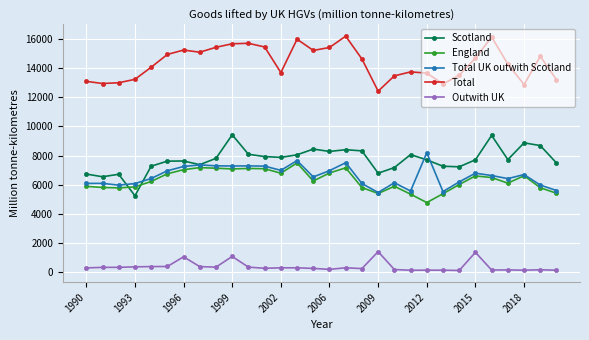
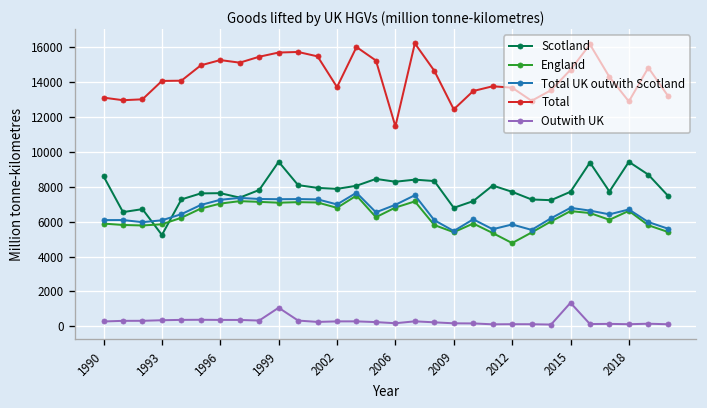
  {
    "Scotland": {
-     "1990": 6700,
+     "1990": 8600,
      "1993": 5200,
      "1996": 7600,
      "1999": 9400,
      "2002": 7900,
      "2006": 8300,
      "2009": 6800,
      "2012": 7700,
      "2015": 7700,
-     "2018": 8900
+     "2018": 9400
    },
    "England": {
      "1990": 5900,
      "1993": 5800,
      "1996": 7000,
      "1999": 7100,
      "2002": 6800,
      "2012": 4800,
      "2015": 6600
    },
    "Total UK outwith Scotland": {
      "1990": 6100,
      "1993": 6100,
      "1996": 7200,
      "1999": 7300,
      "2002": 7000,
-     "2012": 8200,
+     "2012": 5800,
      "2015": 6800
    },
    "Total": {
      "1990": 13100,
-     "1993": 13200,
+     "1993": 14100,
      "1996": 15200,
      "1999": 15700,
      "2002": 13700,
-     "2006": 15400,
+     "2006": 11500,
      "2009": 12400
    },
    "Outwith UK": {
      "1990": 300,
      "1993": 400,
-     "1996": 1000,
+     "1996": 400,
      "1999": 1100,
      "2002": 300,
      "2006": 200,
-     "2009": 1400,
+     "2009": 200,
      "2012": 100,
      "2015": 1400,
      "2018": 100
    }
  }
